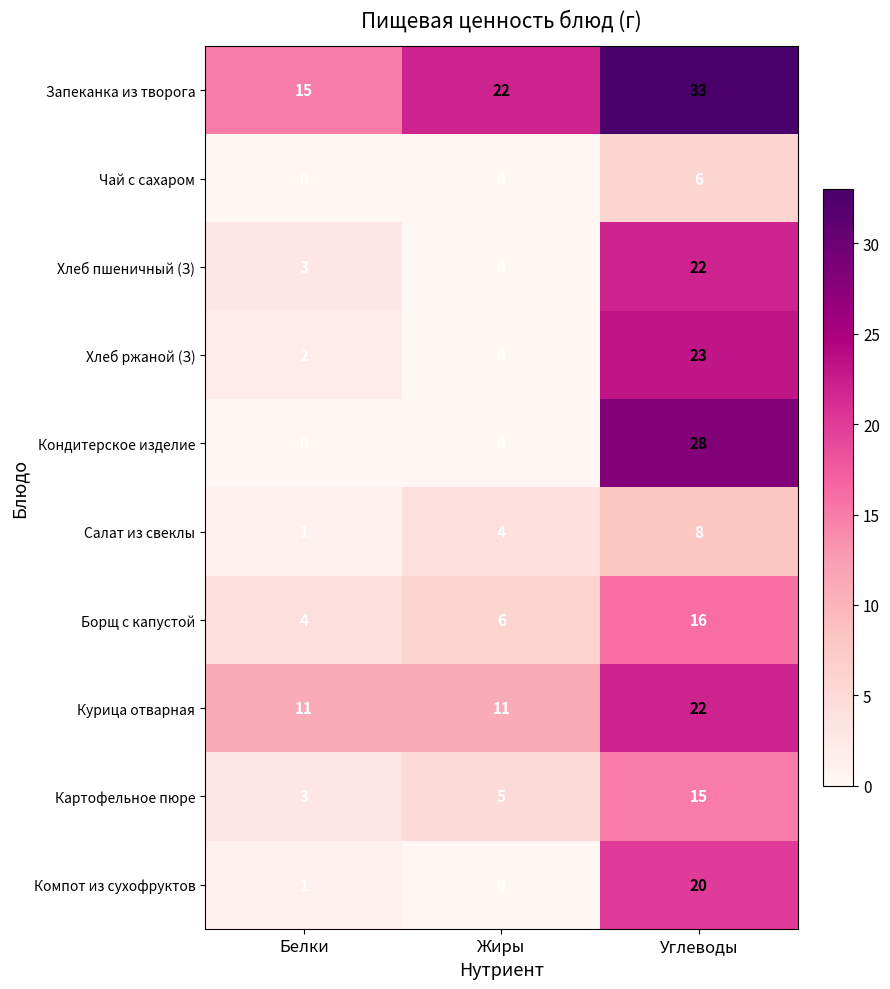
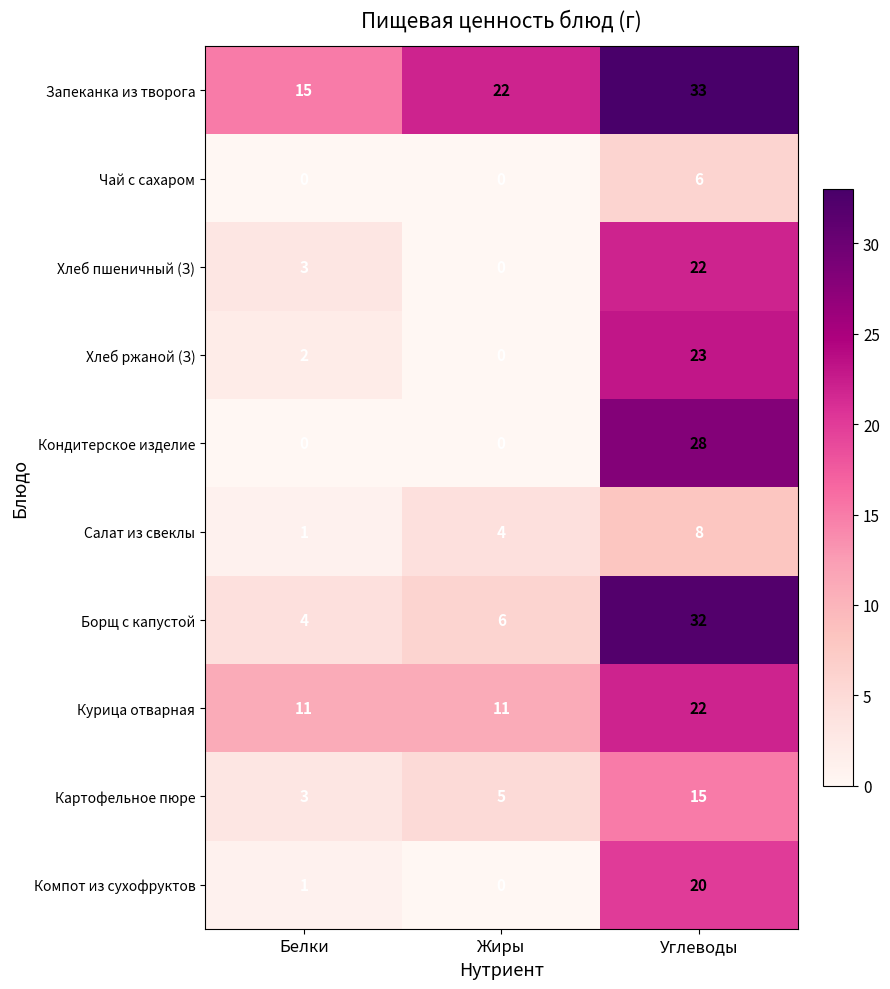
  {
    "Запеканка из творога": {
      "Белки": 15,
      "Жиры": 22,
      "Углеводы": 33
    },
    "Хлеб пшеничный (З)": {
      "Углеводы": 22
    },
    "Хлеб ржаной (З)": {
      "Углеводы": 23
    },
    "Кондитерское изделие": {
      "Углеводы": 28
    },
    "Салат из свеклы": {
      "Углеводы": 8
    },
    "Борщ с капустой": {
-     "Углеводы": 16
+     "Углеводы": 32
    },
    "Курица отварная": {
      "Белки": 11,
      "Жиры": 11,
      "Углеводы": 22
    },
    "Картофельное пюре": {
      "Углеводы": 15
    },
    "Компот из сухофруктов": {
      "Углеводы": 20
    }
  }
